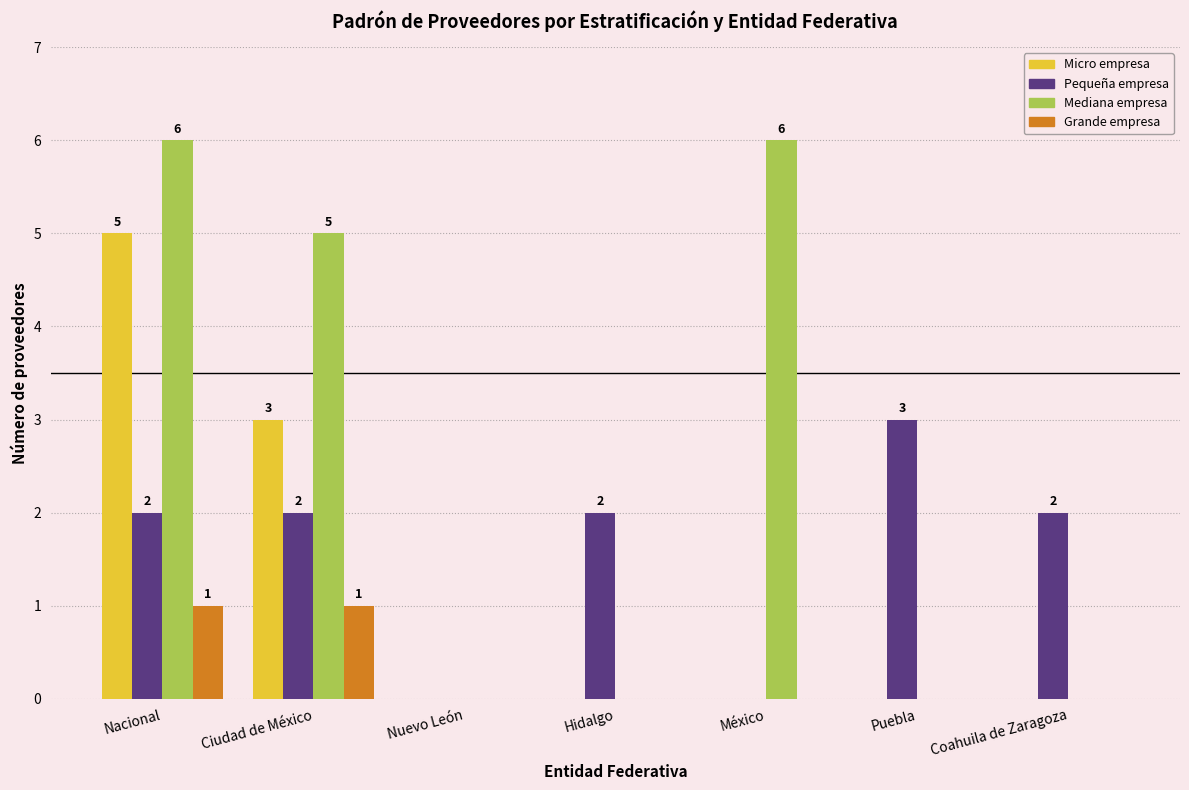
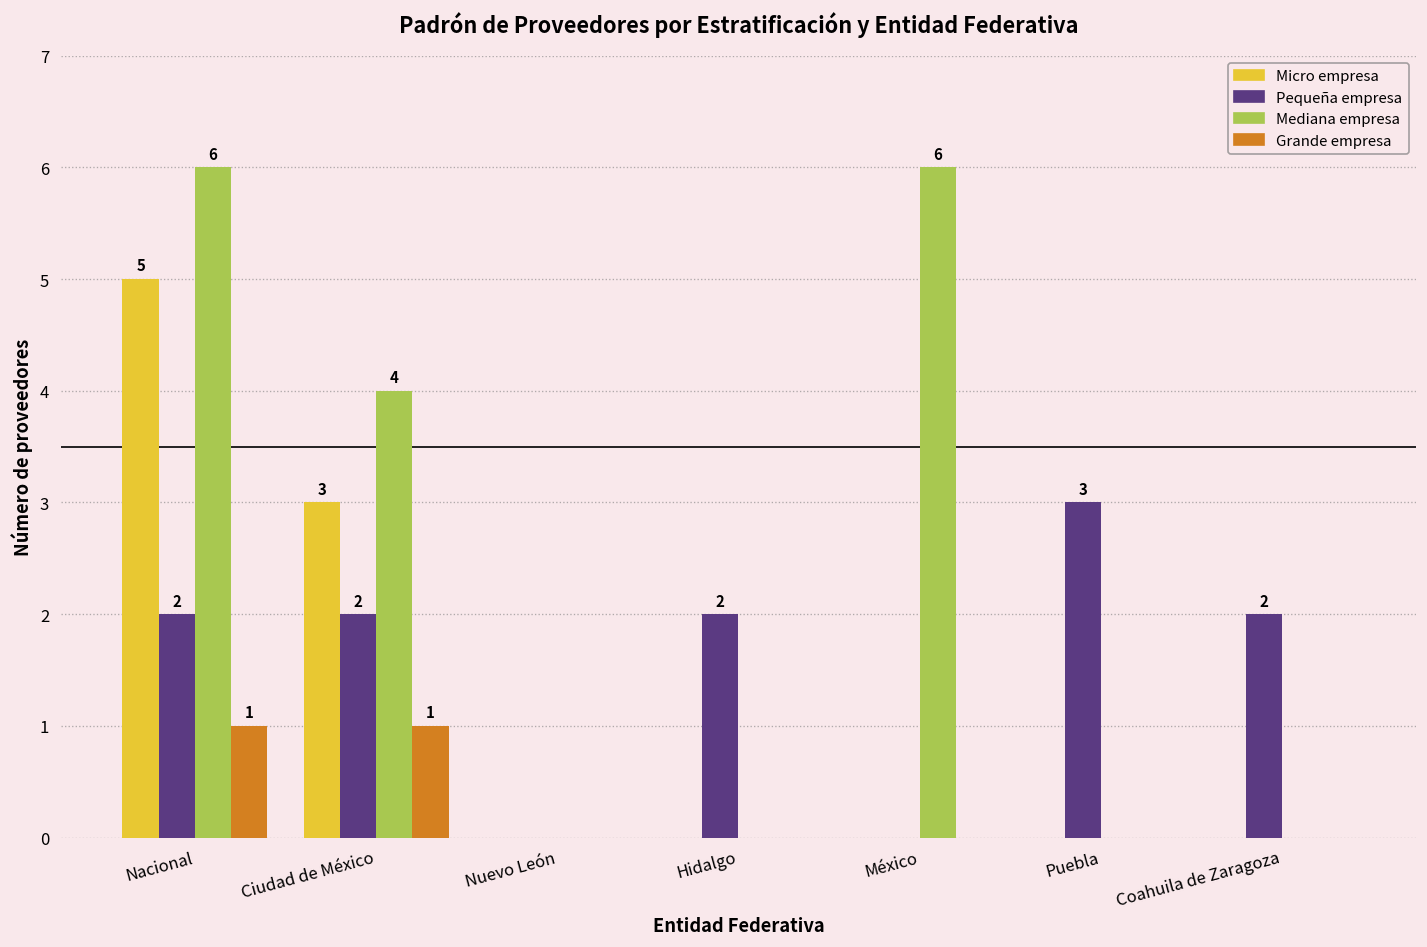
  {
    "Micro empresa": {
      "Nacional": 5,
      "Ciudad de México": 3
    },
    "Pequeña empresa": {
      "Nacional": 2,
      "Ciudad de México": 2,
      "Hidalgo": 2,
      "Puebla": 3,
      "Coahuila de Zaragoza": 2
    },
    "Mediana empresa": {
      "Nacional": 6,
-     "Ciudad de México": 5,
+     "Ciudad de México": 4,
      "México": 6
    },
    "Grande empresa": {
      "Nacional": 1,
      "Ciudad de México": 1
    }
  }
